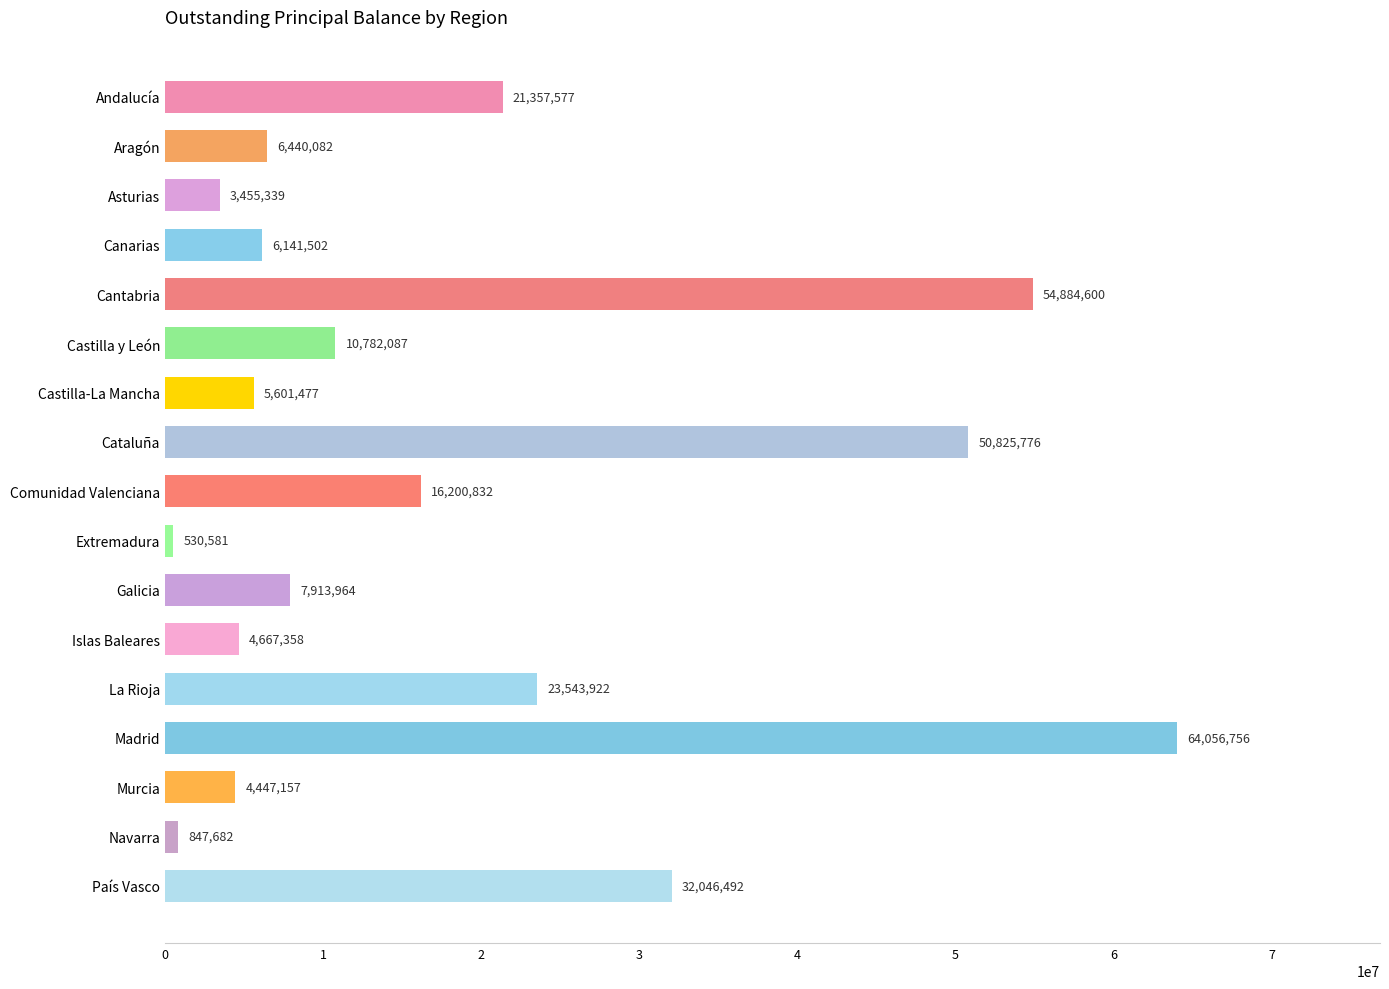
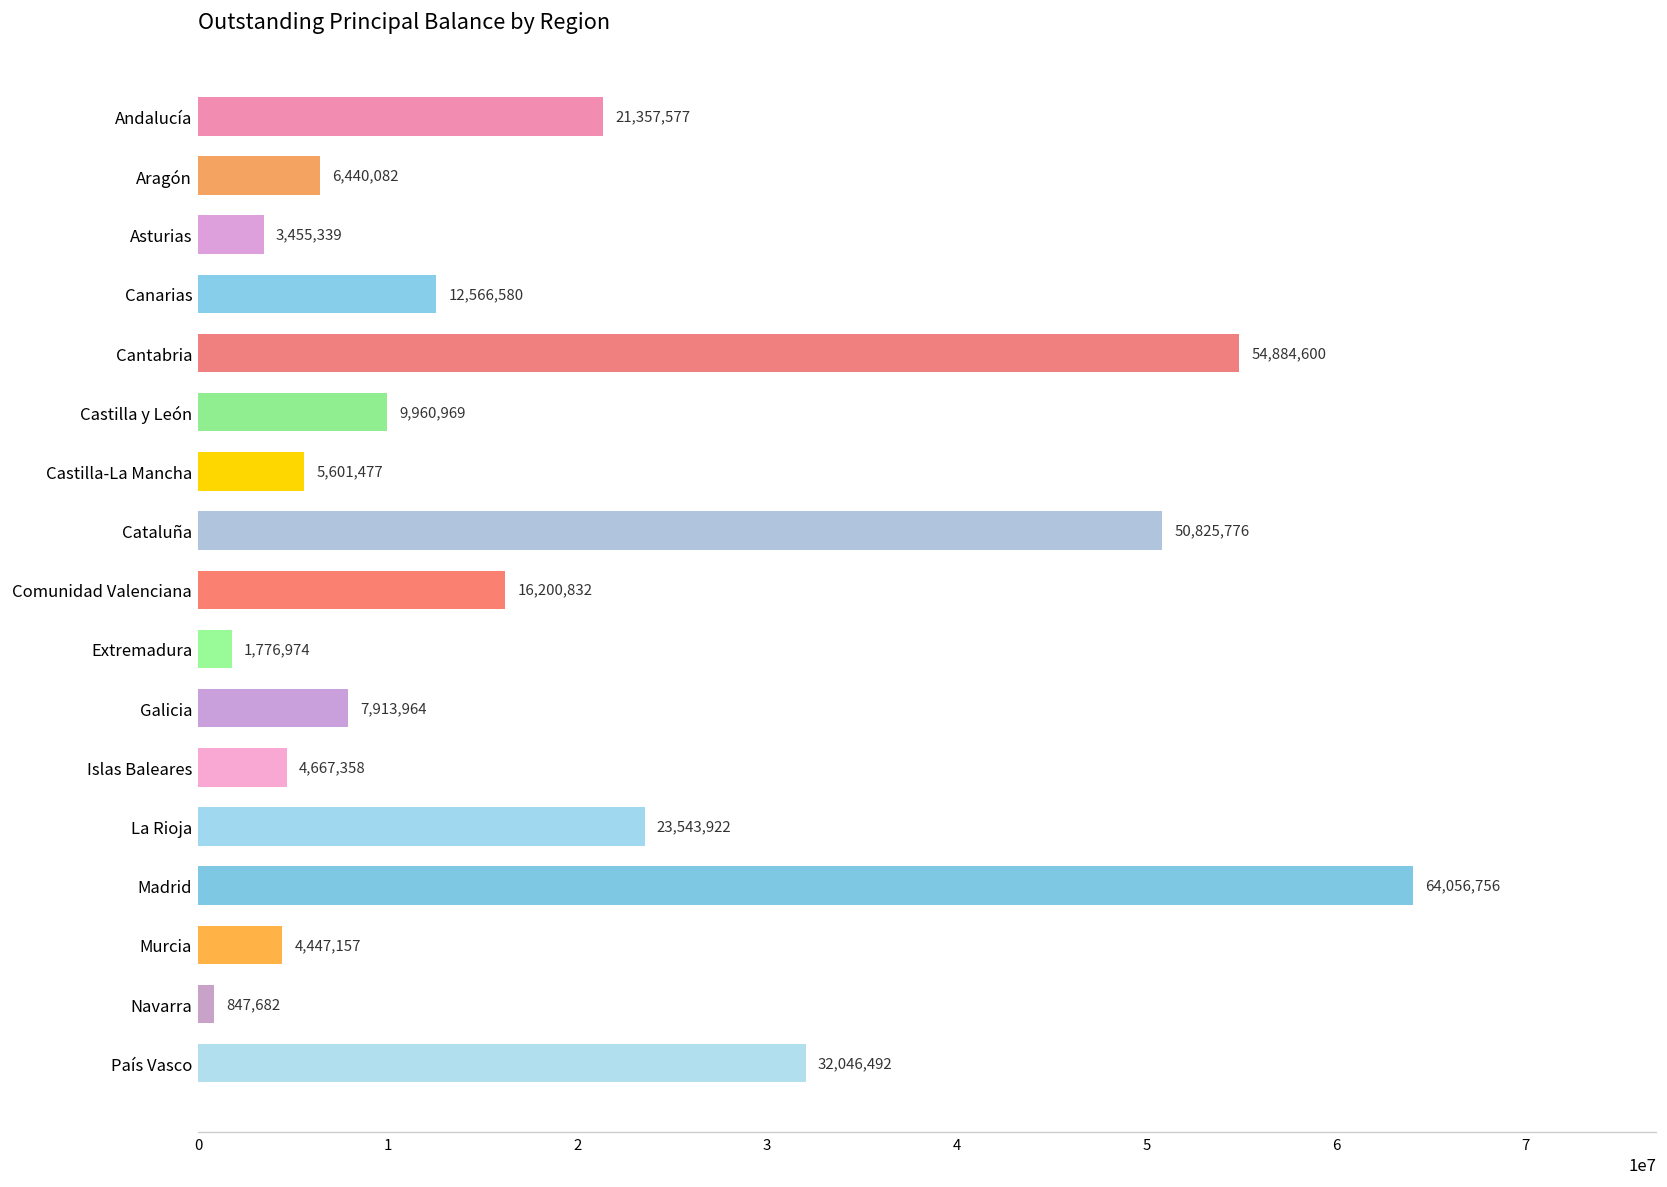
  {
    "Andalucía": "21,357,577",
    "Aragón": "6,440,082",
    "Asturias": "3,455,339",
-   "Canarias": "6,141,502",
+   "Canarias": "12,566,580",
    "Cantabria": "54,884,600",
-   "Castilla y León": "10,782,087",
+   "Castilla y León": "9,960,969",
    "Castilla-La Mancha": "5,601,477",
    "Cataluña": "50,825,776",
    "Comunidad Valenciana": "16,200,832",
-   "Extremadura": "530,581",
+   "Extremadura": "1,776,974",
    "Galicia": "7,913,964",
    "Islas Baleares": "4,667,358",
    "La Rioja": "23,543,922",
    "Madrid": "64,056,756",
    "Murcia": "4,447,157",
    "Navarra": "847,682",
    "País Vasco": "32,046,492"
  }
